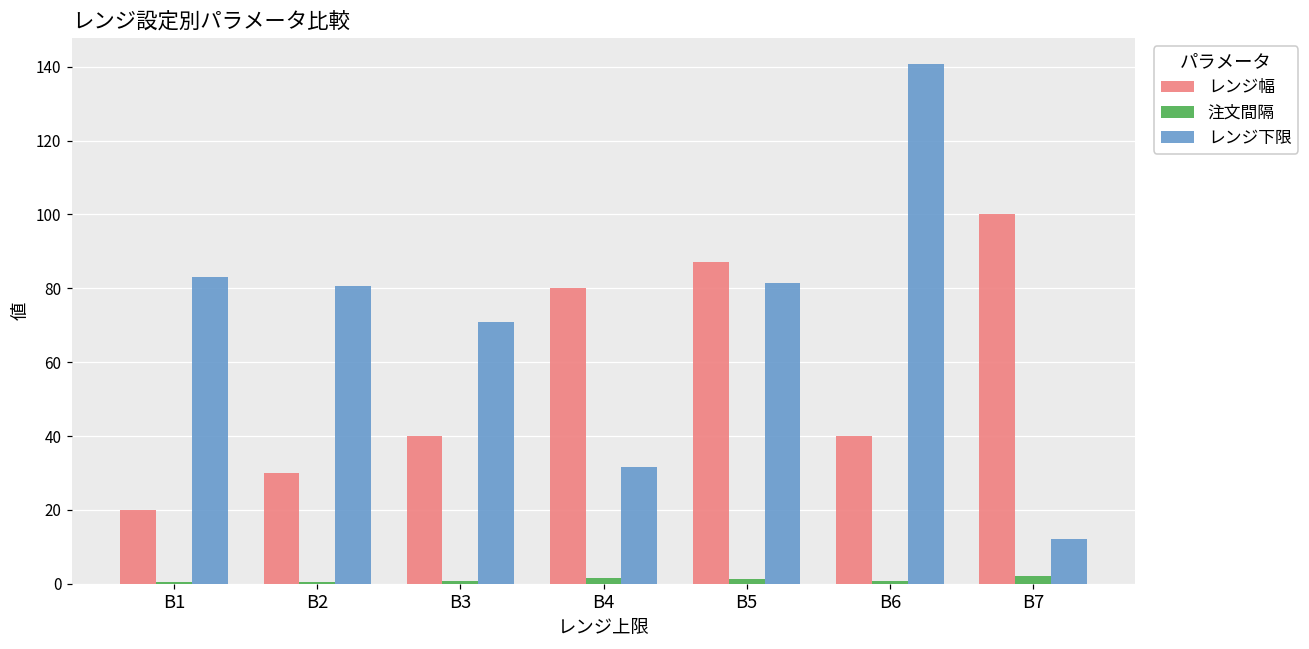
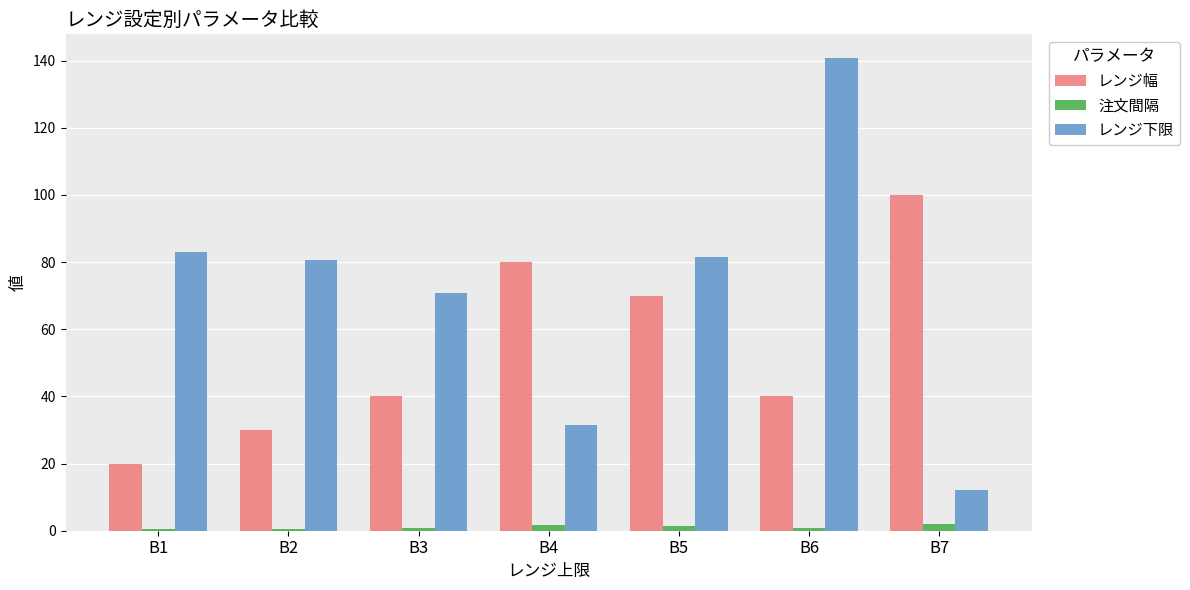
  {
    "レンジ幅": {
      "B1": 20,
      "B2": 30,
      "B3": 40,
      "B4": 80,
-     "B5": 87,
+     "B5": 70,
      "B6": 40,
      "B7": 100
    },
    "注文間隔": {
      "B3": 1,
      "B4": 2,
      "B5": 1,
      "B7": 2
    },
    "レンジ下限": {
      "B1": 83,
      "B2": 81,
      "B3": 71,
      "B4": 32,
      "B5": 81,
      "B6": 141,
      "B7": 12
    }
  }
